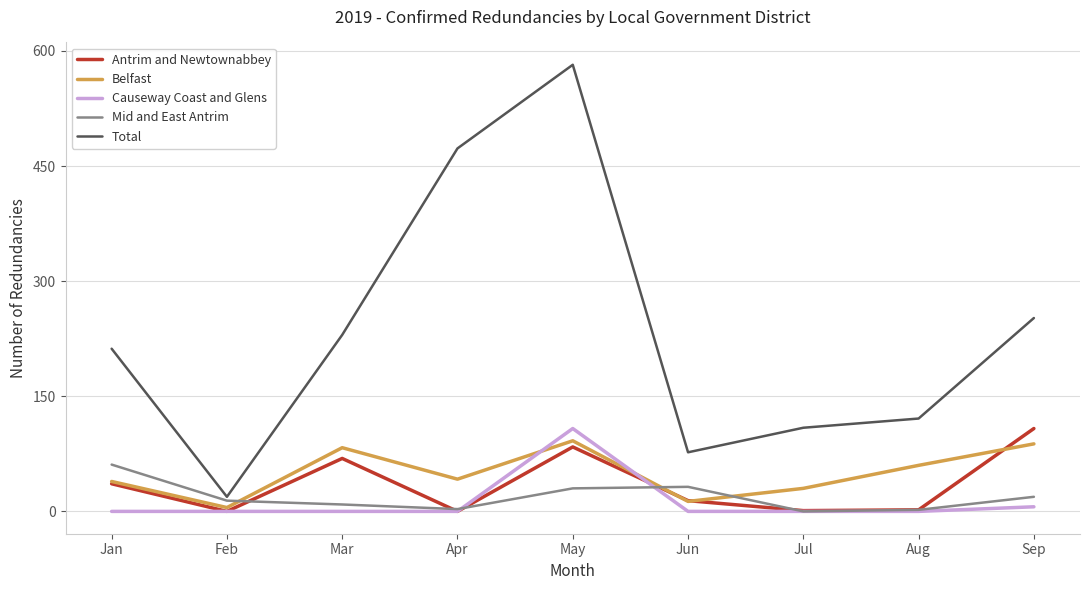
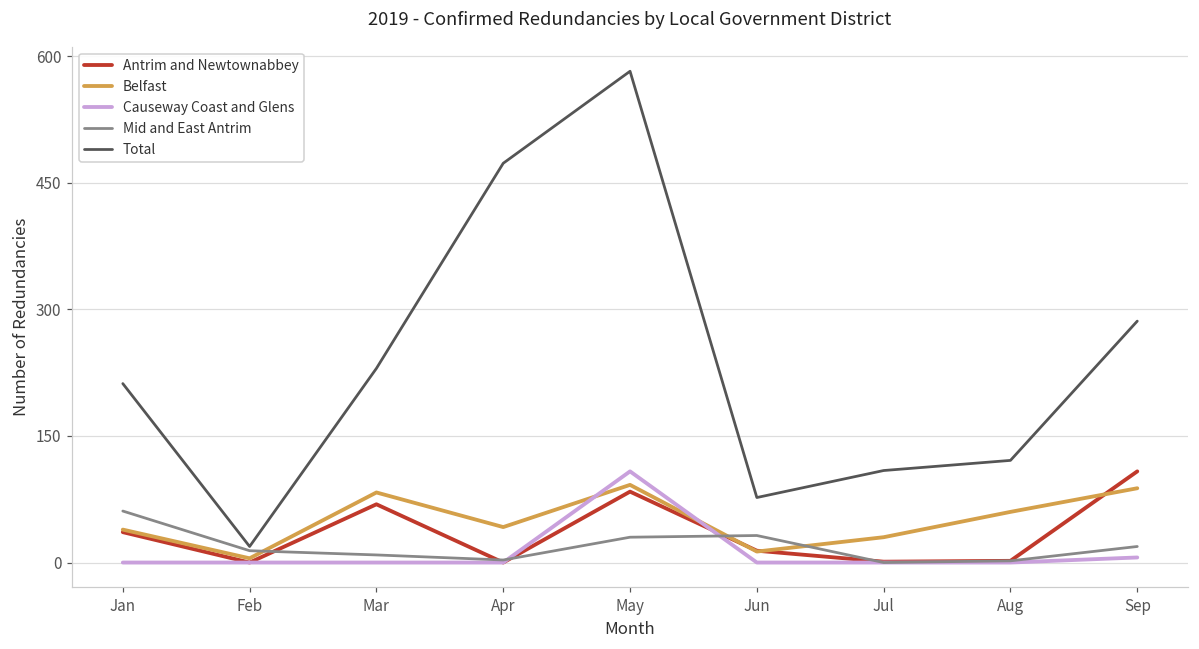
  {
    "Antrim and Newtownabbey": {
      "Mar": 70,
      "May": 80,
      "Sep": 110
    },
    "Belfast": {
      "Feb": 10,
      "Mar": 80,
      "Apr": 40,
      "May": 90,
      "Jul": 30,
      "Aug": 60,
      "Sep": 90
    },
    "Causeway Coast and Glens": {
      "Jan": 0,
      "Mar": 0,
      "May": 110,
      "Jun": 0,
      "Sep": 10
    },
    "Mid and East Antrim": {
      "Jan": 60,
      "Feb": 10,
      "Mar": 10,
      "May": 30,
      "Jun": 30,
      "Sep": 20
    },
    "Total": {
      "Jan": 210,
      "Feb": 20,
      "Mar": 230,
      "Apr": 470,
      "May": 580,
      "Jun": 80,
      "Jul": 110,
      "Aug": 120,
-     "Sep": 250
+     "Sep": 290
    }
  }
